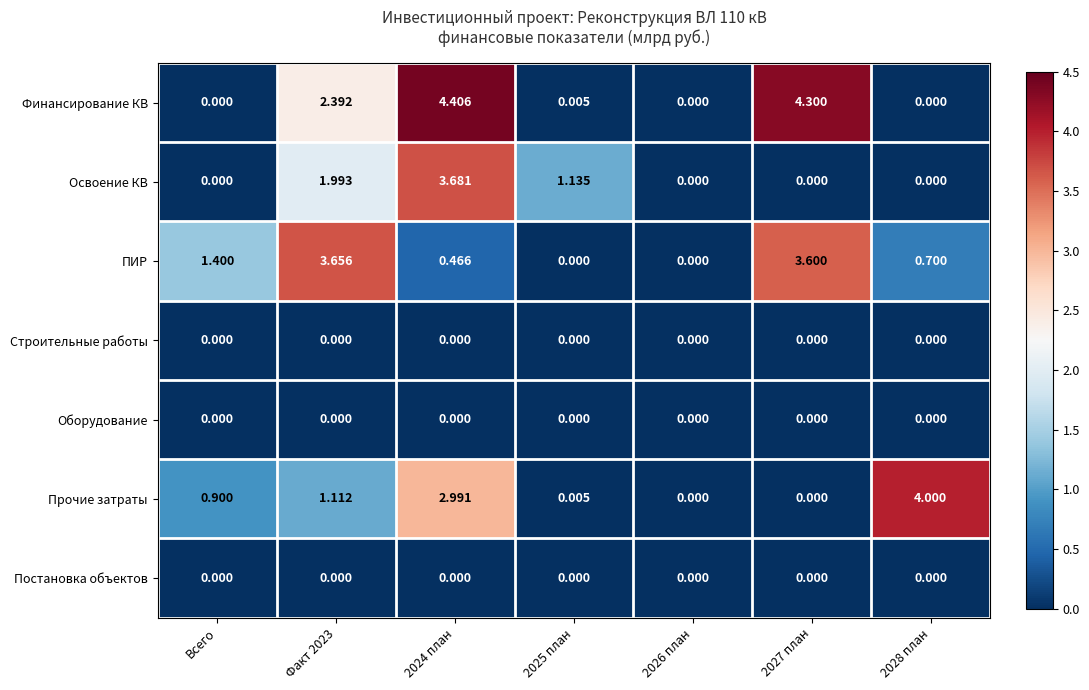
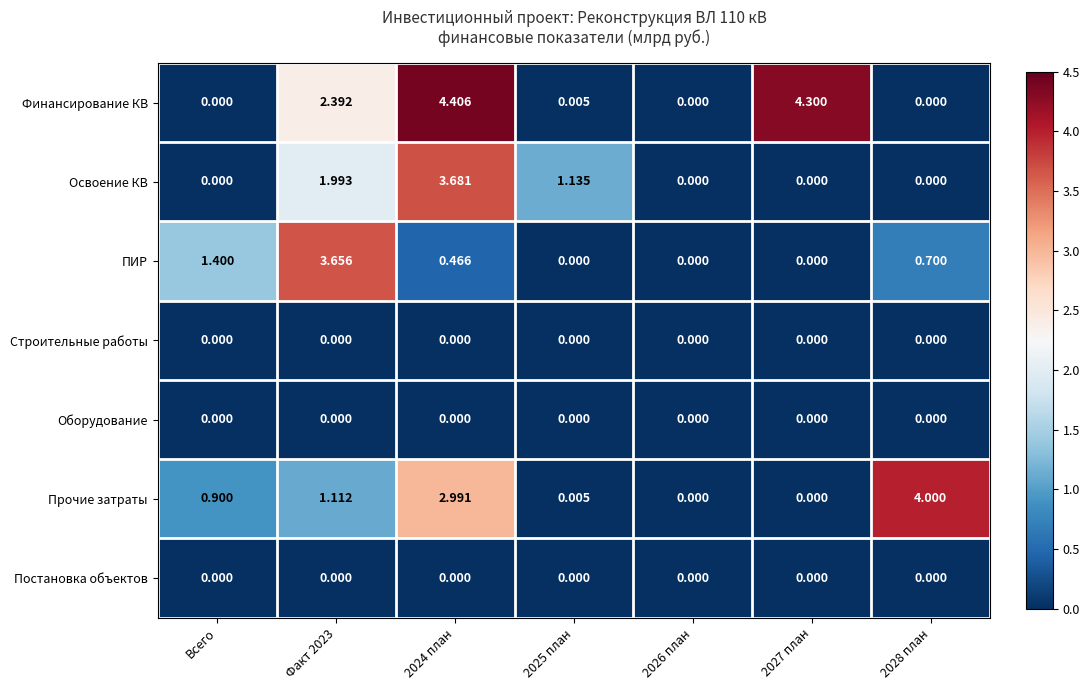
  {
    "Финансирование КВ": {
      "Всего": 0.000,
      "Факт 2023": 2.392,
      "2024 план": 4.406,
      "2025 план": 0.005,
      "2026 план": 0.000,
      "2027 план": 4.300,
      "2028 план": 0.000
    },
    "Освоение КВ": {
      "Всего": 0.000,
      "Факт 2023": 1.993,
      "2024 план": 3.681,
      "2025 план": 1.135,
      "2026 план": 0.000,
      "2027 план": 0.000,
      "2028 план": 0.000
    },
    "ПИР": {
      "Всего": 1.400,
      "Факт 2023": 3.656,
      "2024 план": 0.466,
      "2025 план": 0.000,
      "2026 план": 0.000,
-     "2027 план": 3.600,
+     "2027 план": 0.000,
      "2028 план": 0.700
    },
    "Строительные работы": {
      "Всего": 0.000,
      "Факт 2023": 0.000,
      "2024 план": 0.000,
      "2025 план": 0.000,
      "2026 план": 0.000,
      "2027 план": 0.000,
      "2028 план": 0.000
    },
    "Оборудование": {
      "Всего": 0.000,
      "Факт 2023": 0.000,
      "2024 план": 0.000,
      "2025 план": 0.000,
      "2026 план": 0.000,
      "2027 план": 0.000,
      "2028 план": 0.000
    },
    "Прочие затраты": {
      "Всего": 0.900,
      "Факт 2023": 1.112,
      "2024 план": 2.991,
      "2025 план": 0.005,
      "2026 план": 0.000,
      "2027 план": 0.000,
      "2028 план": 4.000
    },
    "Постановка объектов": {
      "Всего": 0.000,
      "Факт 2023": 0.000,
      "2024 план": 0.000,
      "2025 план": 0.000,
      "2026 план": 0.000,
      "2027 план": 0.000,
      "2028 план": 0.000
    }
  }
